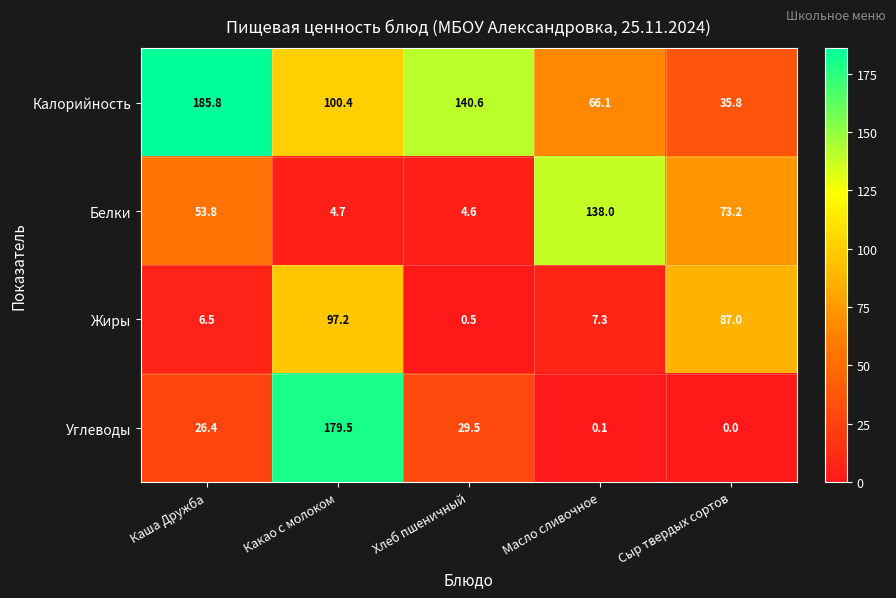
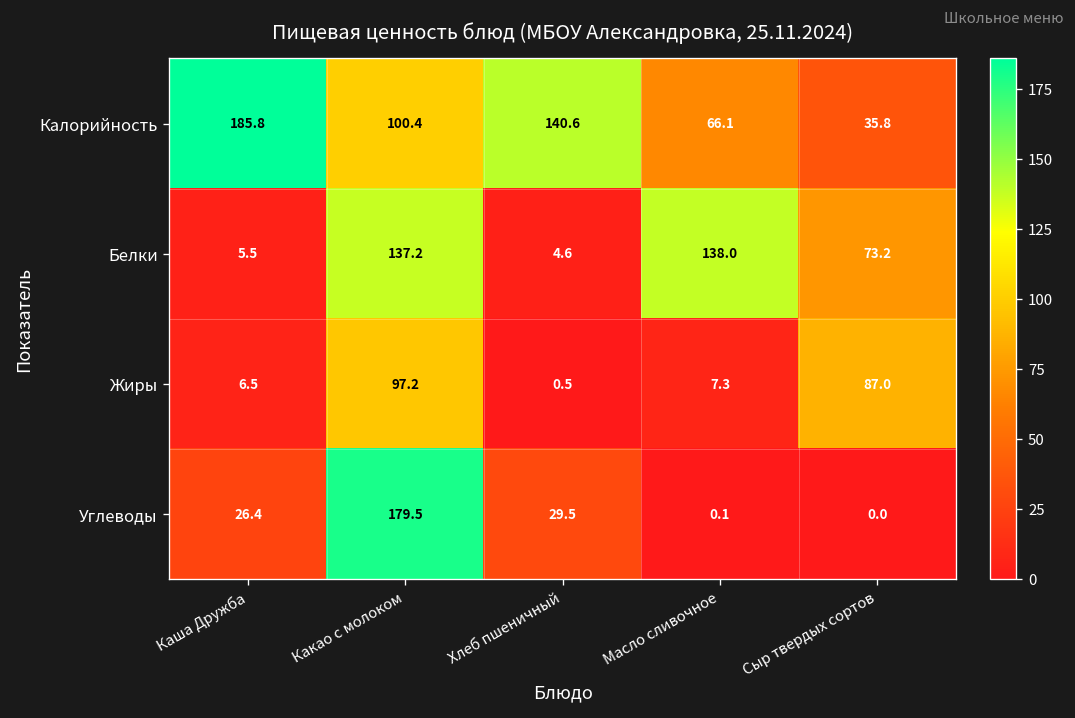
  {
    "Калорийность": {
      "Каша Дружба": 185.8,
      "Какао с молоком": 100.4,
      "Хлеб пшеничный": 140.6,
      "Масло сливочное": 66.1,
      "Сыр твердых сортов": 35.8
    },
    "Белки": {
-     "Каша Дружба": 53.8,
-     "Какао с молоком": 4.7,
+     "Каша Дружба": 5.5,
+     "Какао с молоком": 137.2,
      "Хлеб пшеничный": 4.6,
      "Масло сливочное": 138.0,
      "Сыр твердых сортов": 73.2
    },
    "Жиры": {
      "Каша Дружба": 6.5,
      "Какао с молоком": 97.2,
      "Хлеб пшеничный": 0.5,
      "Масло сливочное": 7.3,
      "Сыр твердых сортов": 87.0
    },
    "Углеводы": {
      "Каша Дружба": 26.4,
      "Какао с молоком": 179.5,
      "Хлеб пшеничный": 29.5,
      "Масло сливочное": 0.1,
      "Сыр твердых сортов": 0.0
    }
  }
